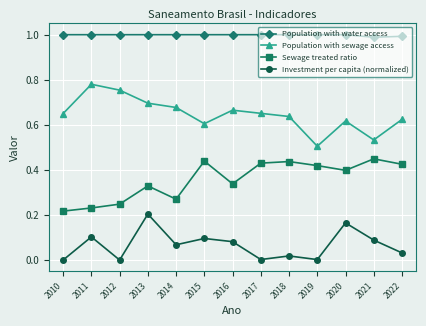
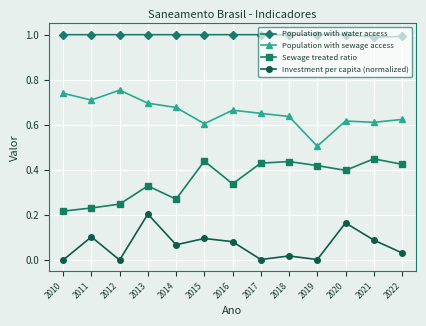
  {
    "Population with sewage access": {
-     "2010": 0.65,
-     "2011": 0.78,
+     "2010": 0.74,
+     "2011": 0.71,
      "2012": 0.75,
      "2013": 0.70,
      "2014": 0.68,
      "2015": 0.61,
      "2016": 0.67,
      "2017": 0.65,
      "2018": 0.64,
      "2019": 0.51,
      "2020": 0.62,
-     "2021": 0.53,
+     "2021": 0.61,
      "2022": 0.62
    }
  }
